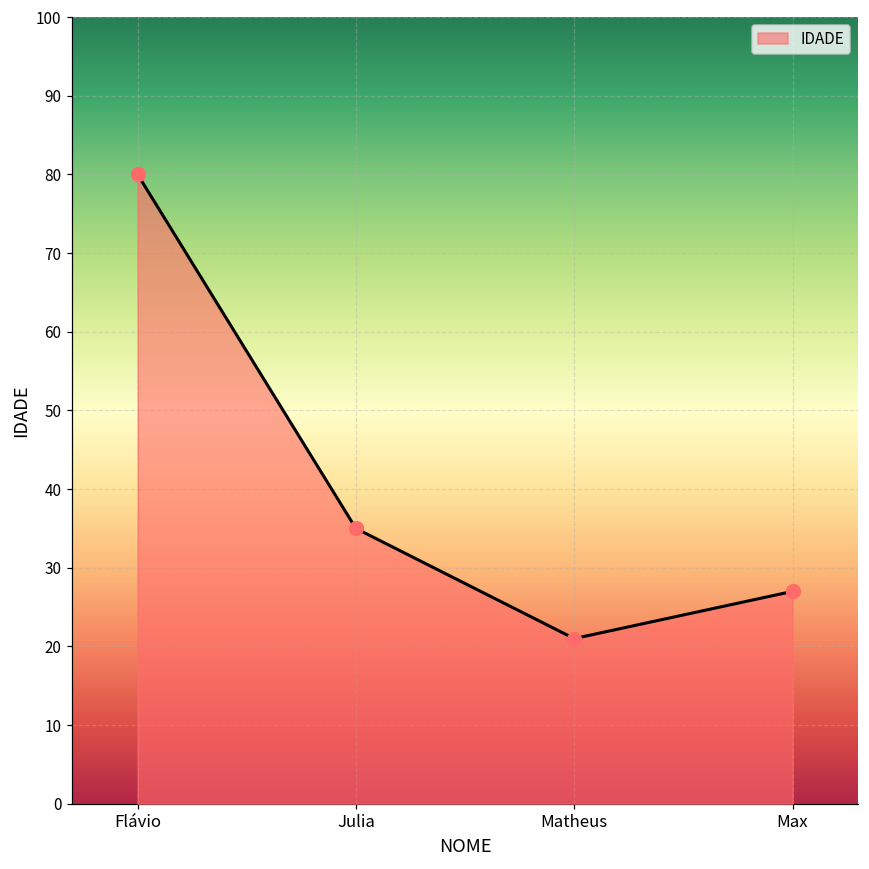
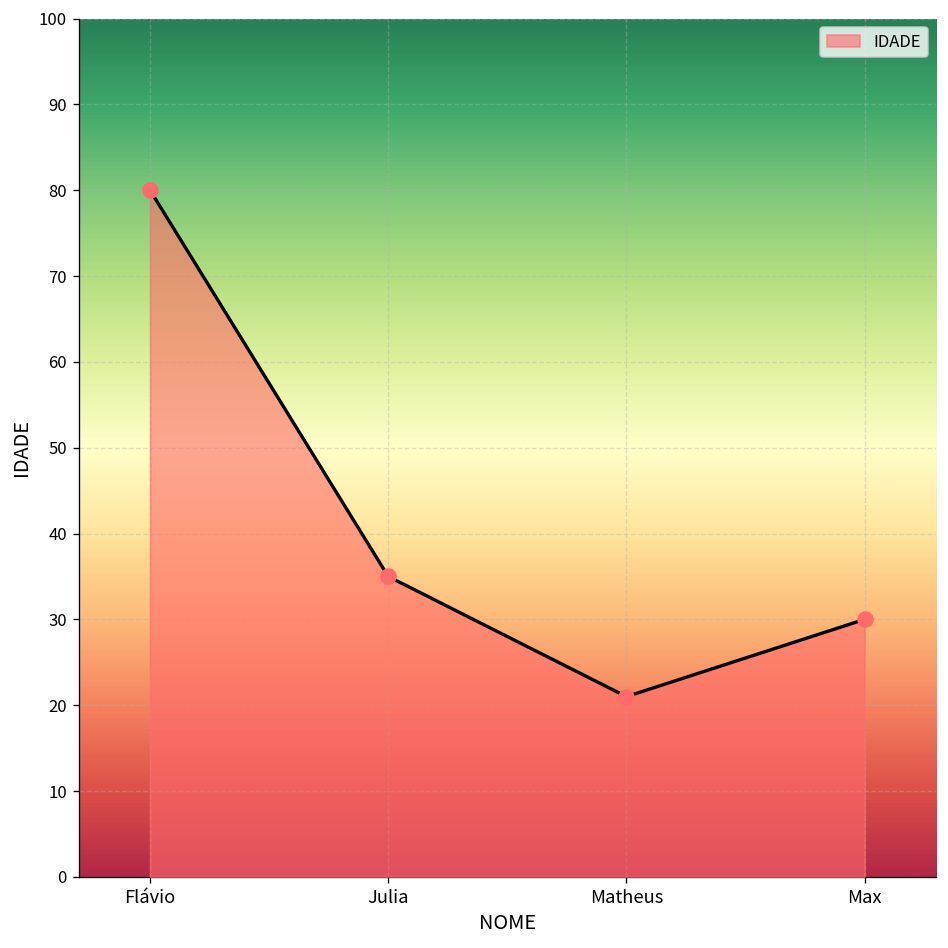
  {
    "Flávio": 80,
    "Julia": 35,
    "Matheus": 21,
-   "Max": 27
+   "Max": 30
  }
